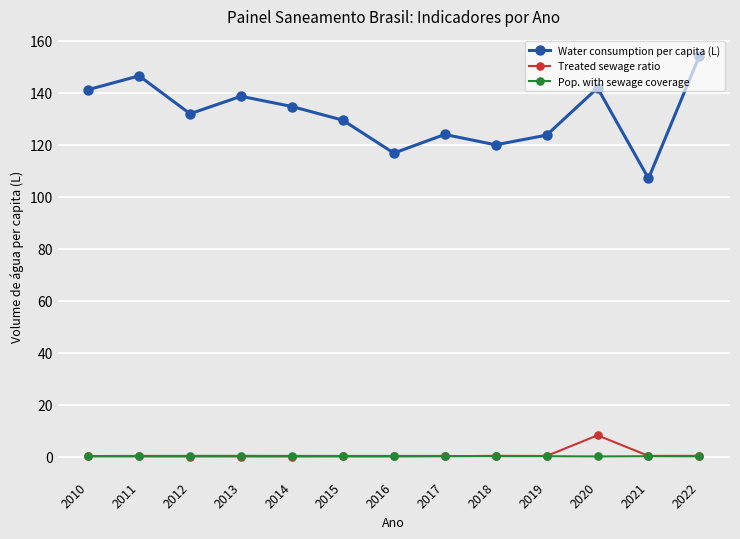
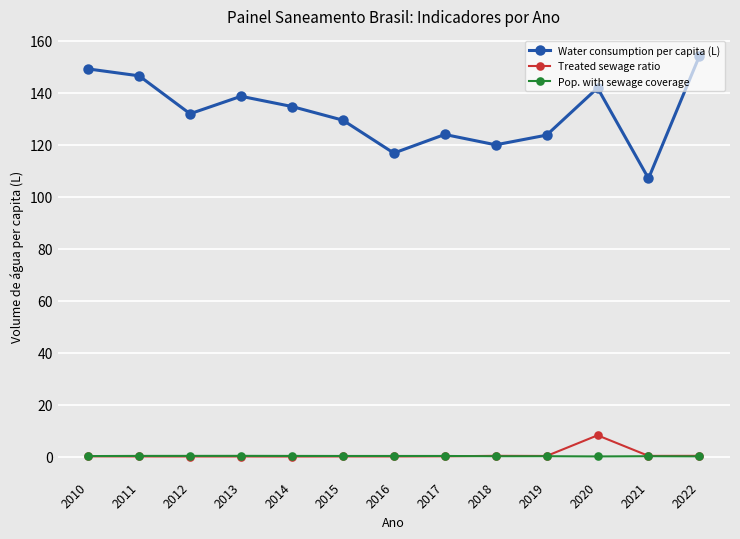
  {
    "Water consumption per capita (L)": {
-     "2010": 141,
+     "2010": 149,
      "2011": 146,
      "2012": 132,
      "2013": 139,
      "2014": 135,
      "2015": 129,
      "2016": 117,
      "2017": 124,
      "2018": 120,
      "2019": 124,
      "2021": 107
    },
    "Treated sewage ratio": {
      "2020": 8
    },
    "Pop. with sewage coverage": {
      "2020": 0
    }
  }
